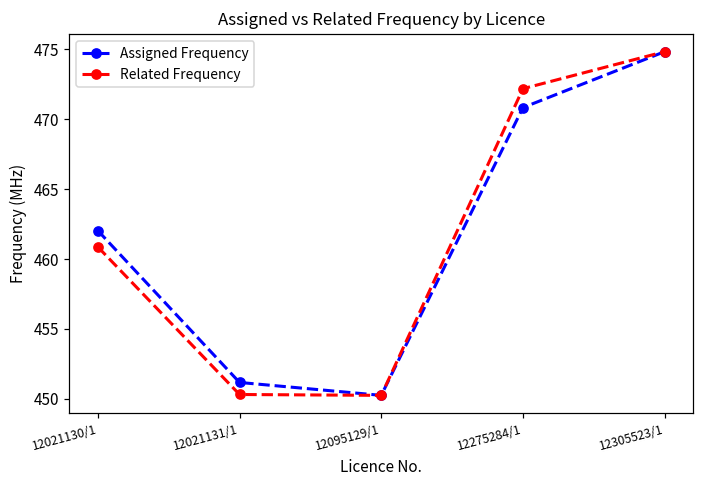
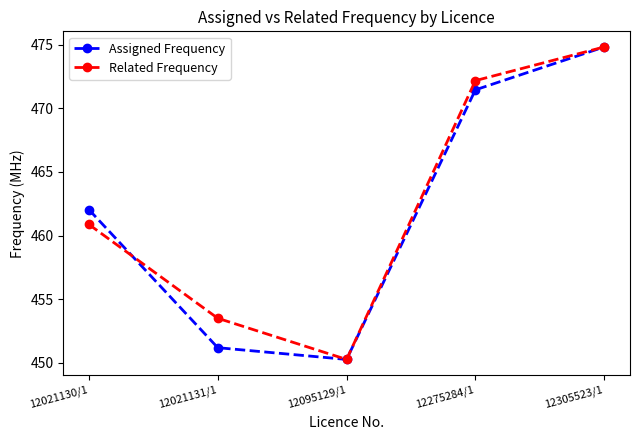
  {
    "Assigned Frequency": {
      "12021130/1": 462.0,
      "12021131/1": 451.2,
-     "12275284/1": 470.8
+     "12275284/1": 471.5
    },
    "Related Frequency": {
      "12021130/1": 460.9,
-     "12021131/1": 450.3,
+     "12021131/1": 453.5,
      "12275284/1": 472.2
    }
  }
